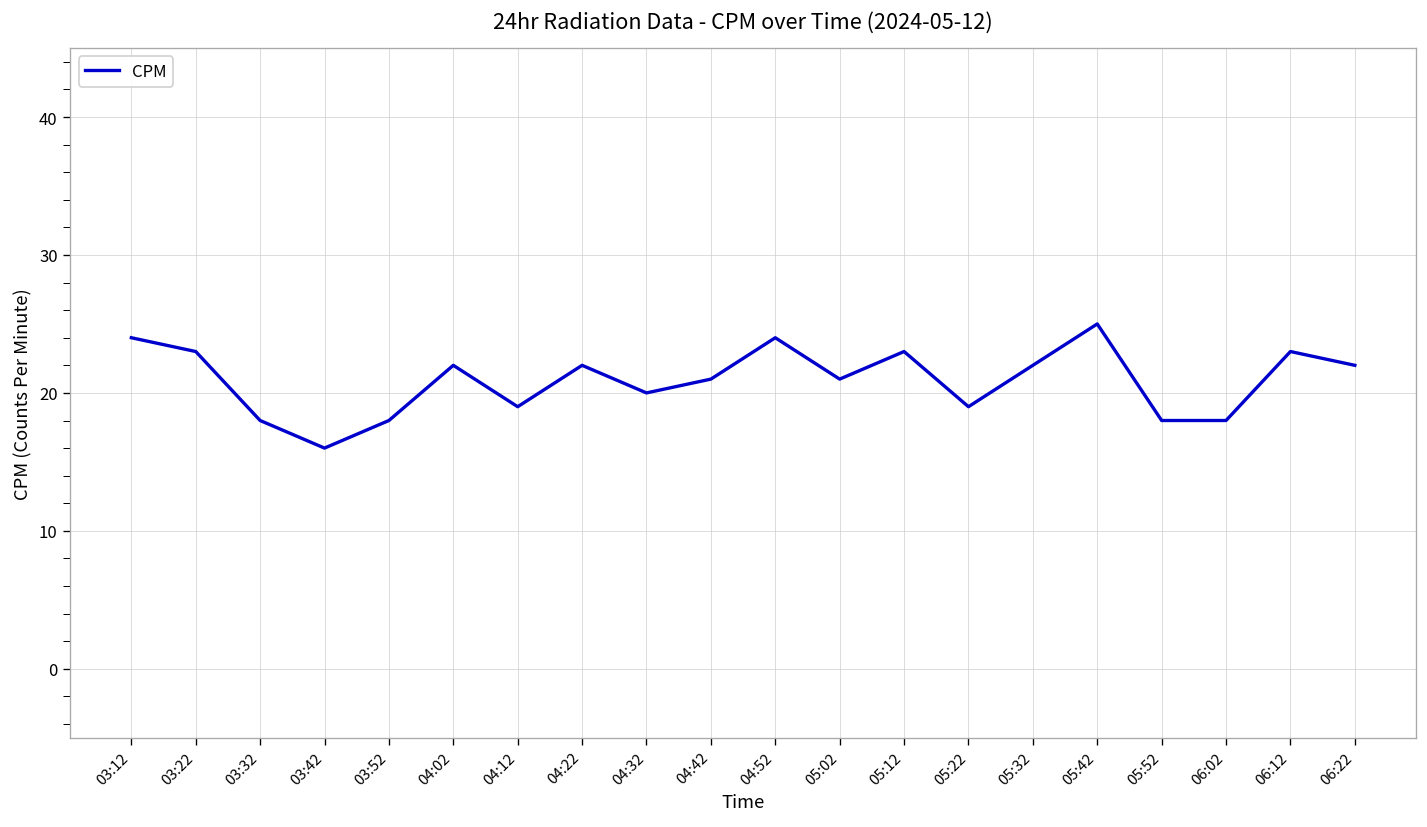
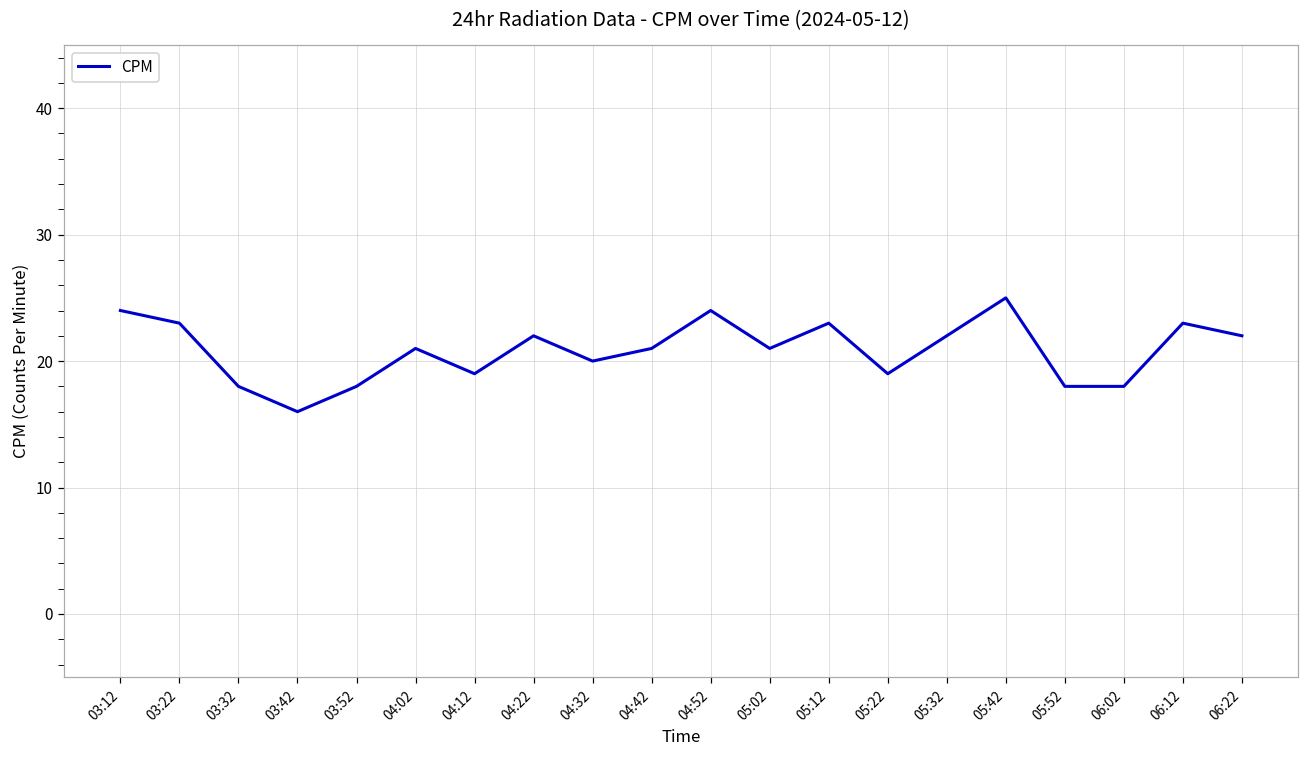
  {
    "03:12": 24,
    "03:22": 23,
    "03:32": 18,
    "03:42": 16,
    "03:52": 18,
-   "04:02": 22,
+   "04:02": 21,
    "04:12": 19,
    "04:22": 22,
    "04:32": 20,
    "04:42": 21,
    "04:52": 24,
    "05:02": 21,
    "05:12": 23,
    "05:22": 19,
    "05:32": 22,
    "05:42": 25,
    "05:52": 18,
    "06:02": 18,
    "06:12": 23,
    "06:22": 22
  }
